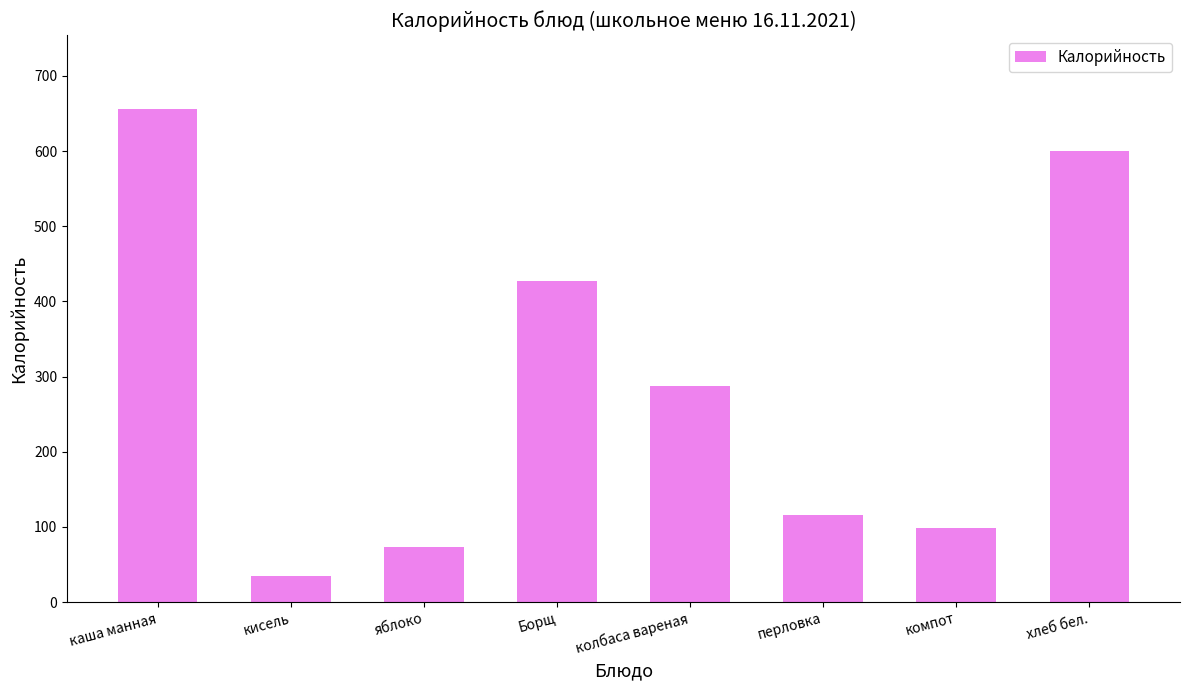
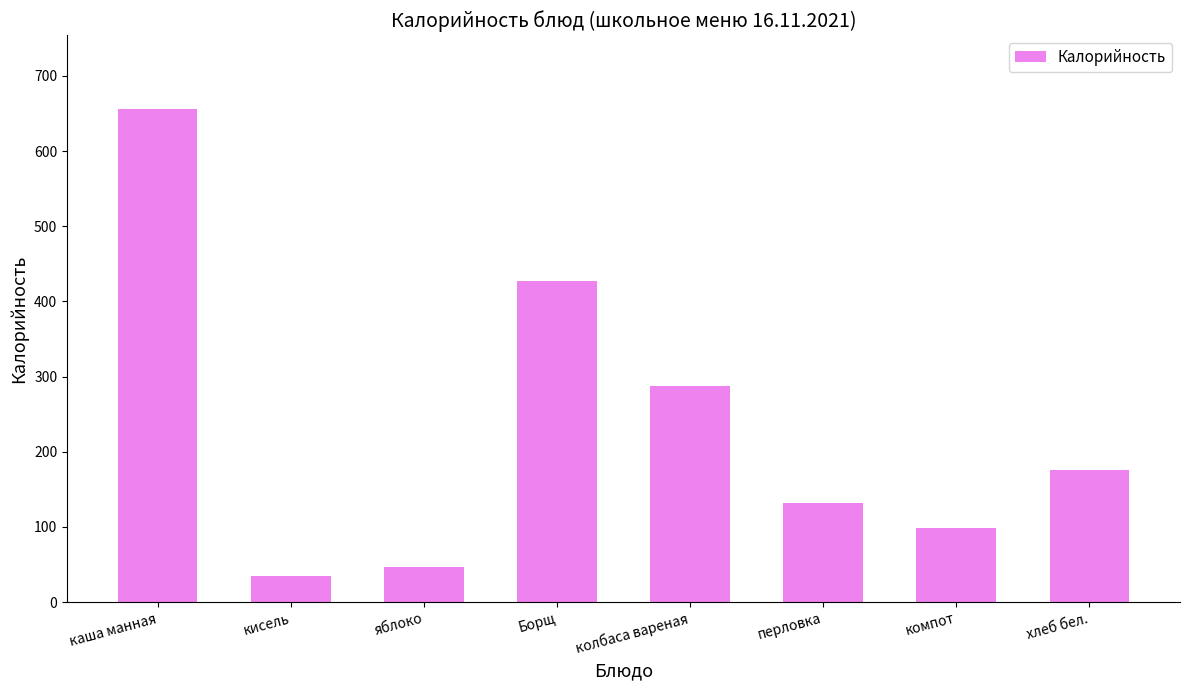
  {
    "каша манная": 660,
    "кисель": 30,
-   "яблоко": 70,
+   "яблоко": 50,
    "Борщ": 430,
    "колбаса вареная": 290,
-   "перловка": 120,
+   "перловка": 130,
    "компот": 100,
-   "хлеб бел.": 600
+   "хлеб бел.": 180
  }
